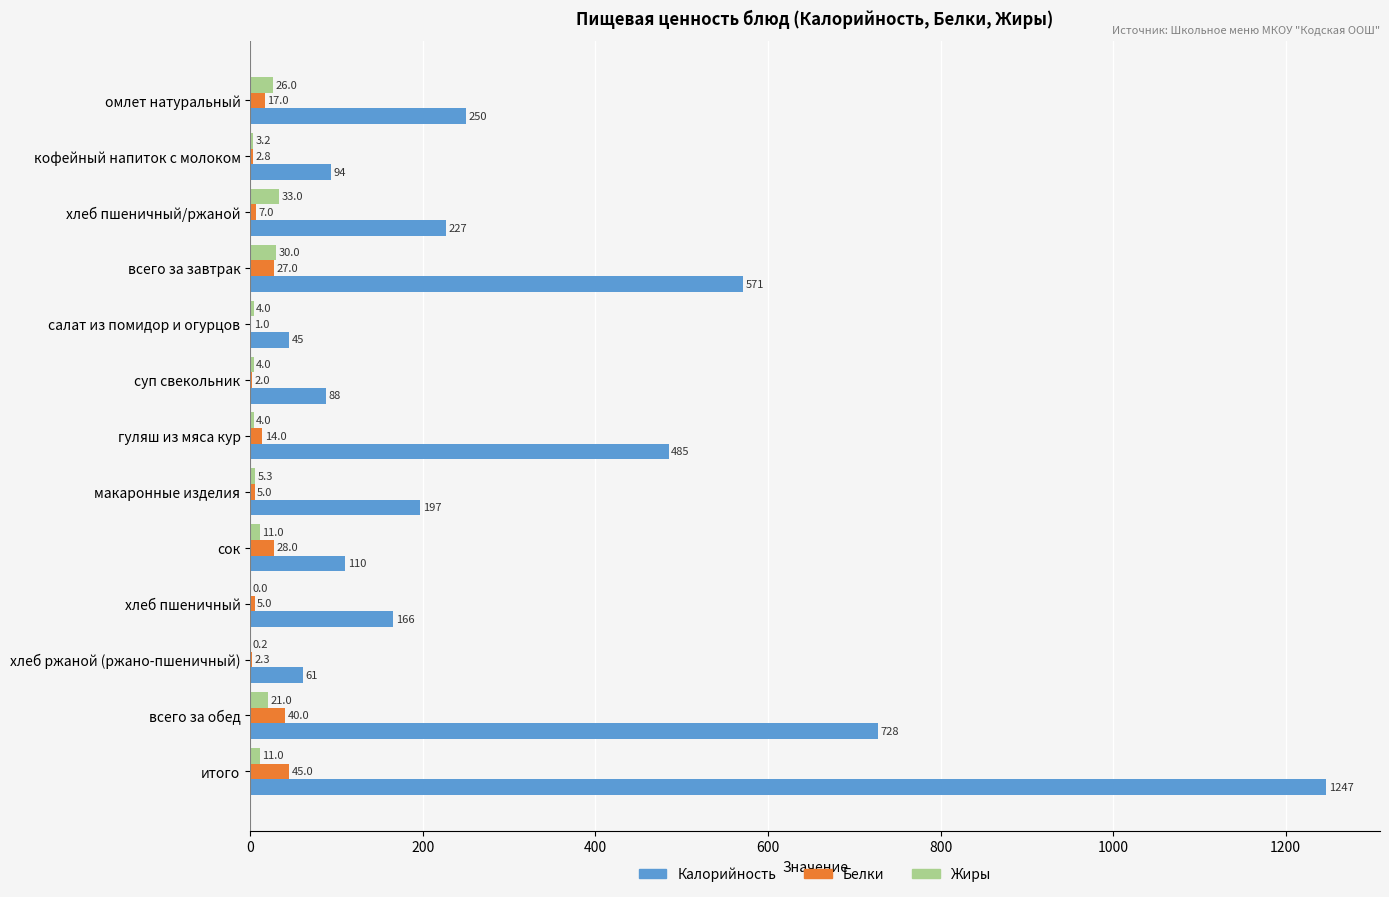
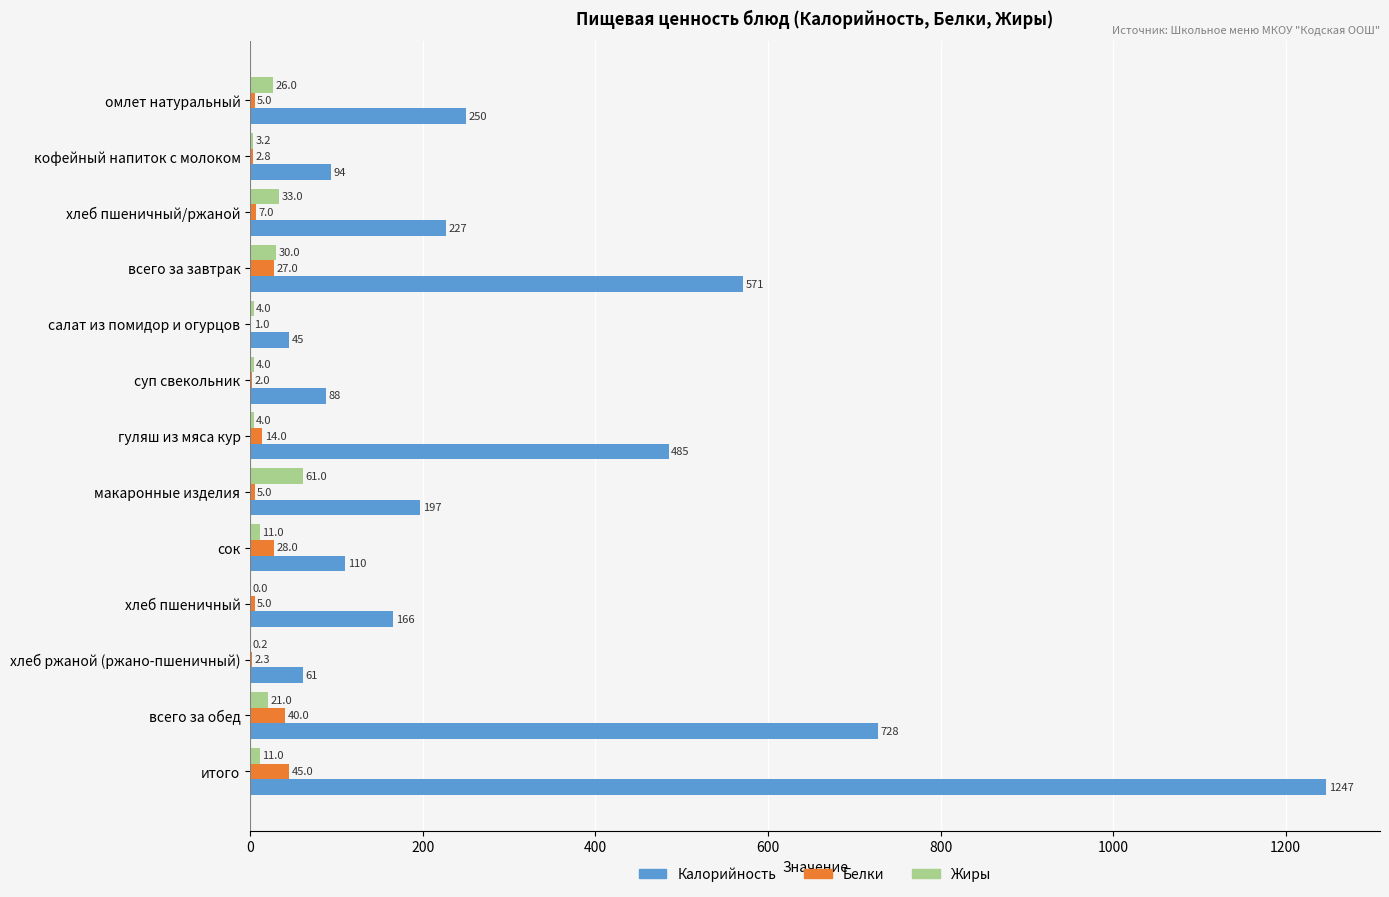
  {
    "Калорийность": {
      "омлет натуральный": 250,
      "кофейный напиток с молоком": 94,
      "хлеб пшеничный/ржаной": 227,
      "всего за завтрак": 571,
      "салат из помидор и огурцов": 45,
      "суп свекольник": 88,
      "гуляш из мяса кур": 485,
      "макаронные изделия": 197,
      "сок": 110,
      "хлеб пшеничный": 166,
      "хлеб ржаной (ржано-пшеничный)": 61,
      "всего за обед": 728,
      "итого": 1247
    },
    "Белки": {
-     "омлет натуральный": 17.0,
+     "омлет натуральный": 5.0,
      "кофейный напиток с молоком": 2.8,
      "хлеб пшеничный/ржаной": 7.0,
      "всего за завтрак": 27.0,
      "салат из помидор и огурцов": 1.0,
      "суп свекольник": 2.0,
      "гуляш из мяса кур": 14.0,
      "макаронные изделия": 5.0,
      "сок": 28.0,
      "хлеб пшеничный": 5.0,
      "хлеб ржаной (ржано-пшеничный)": 2.3,
      "всего за обед": 40.0,
      "итого": 45.0
    },
    "Жиры": {
      "омлет натуральный": 26.0,
      "кофейный напиток с молоком": 3.2,
      "хлеб пшеничный/ржаной": 33.0,
      "всего за завтрак": 30.0,
      "салат из помидор и огурцов": 4.0,
      "суп свекольник": 4.0,
      "гуляш из мяса кур": 4.0,
-     "макаронные изделия": 5.3,
+     "макаронные изделия": 61.0,
      "сок": 11.0,
      "хлеб пшеничный": 0.0,
      "хлеб ржаной (ржано-пшеничный)": 0.2,
      "всего за обед": 21.0,
      "итого": 11.0
    }
  }
